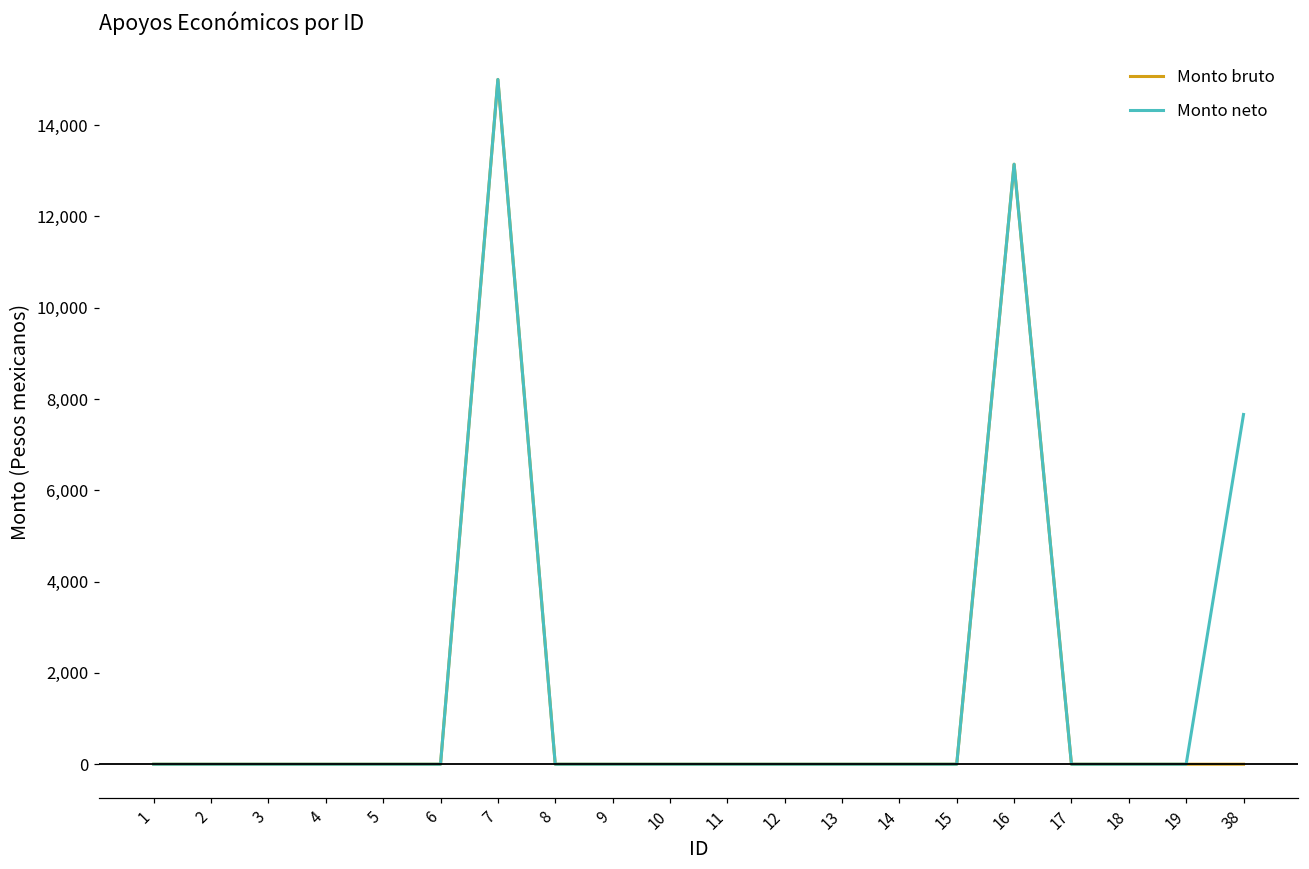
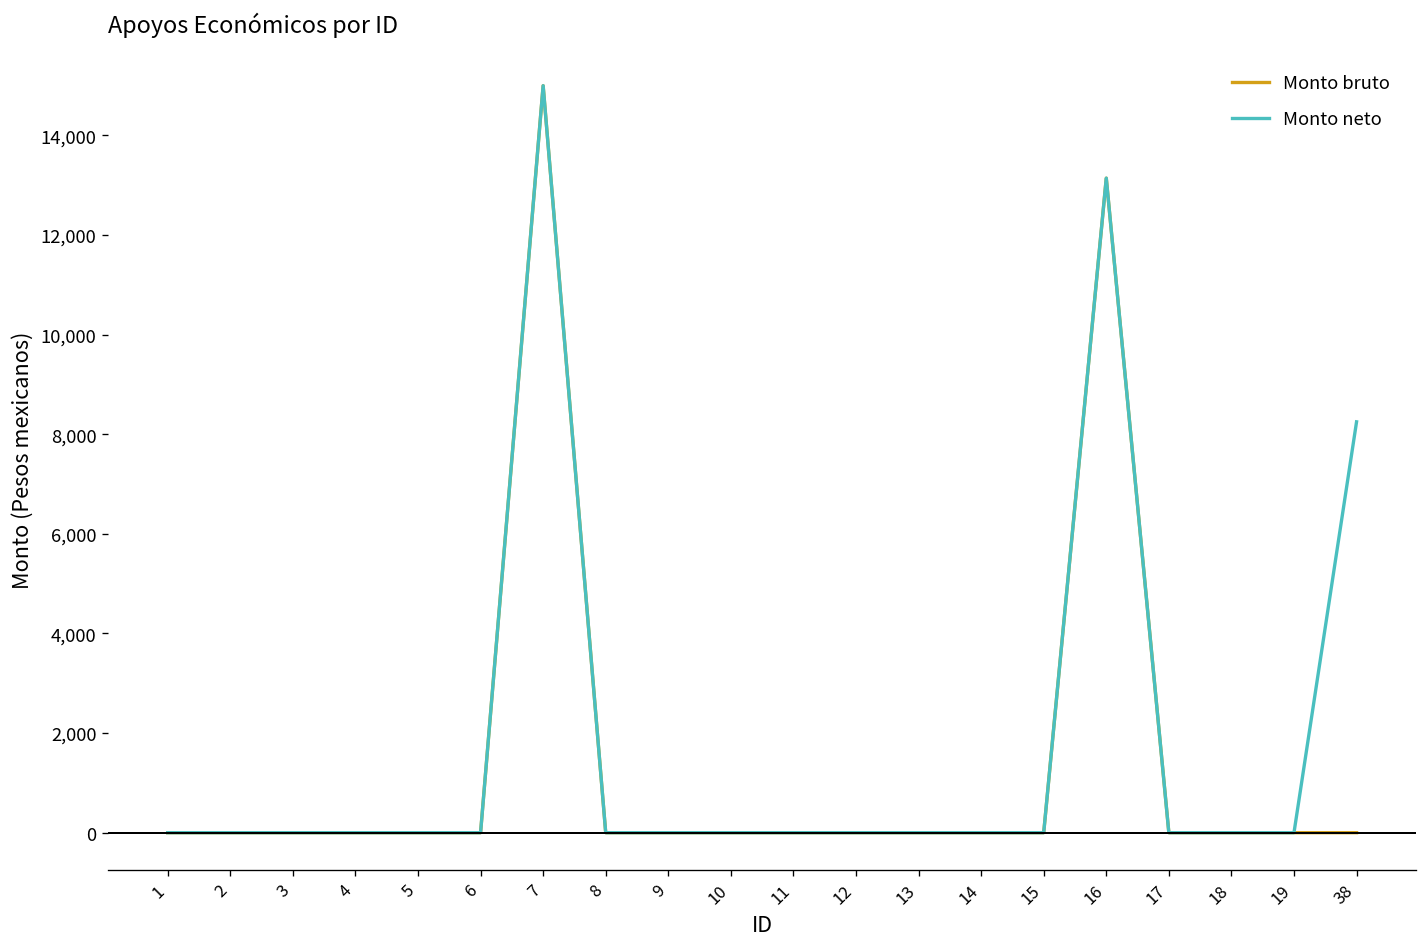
  {
    "Monto bruto": {
      "38": "0"
    },
    "Monto neto": {
-     "38": "7,700"
+     "38": "8,300"
    }
  }
